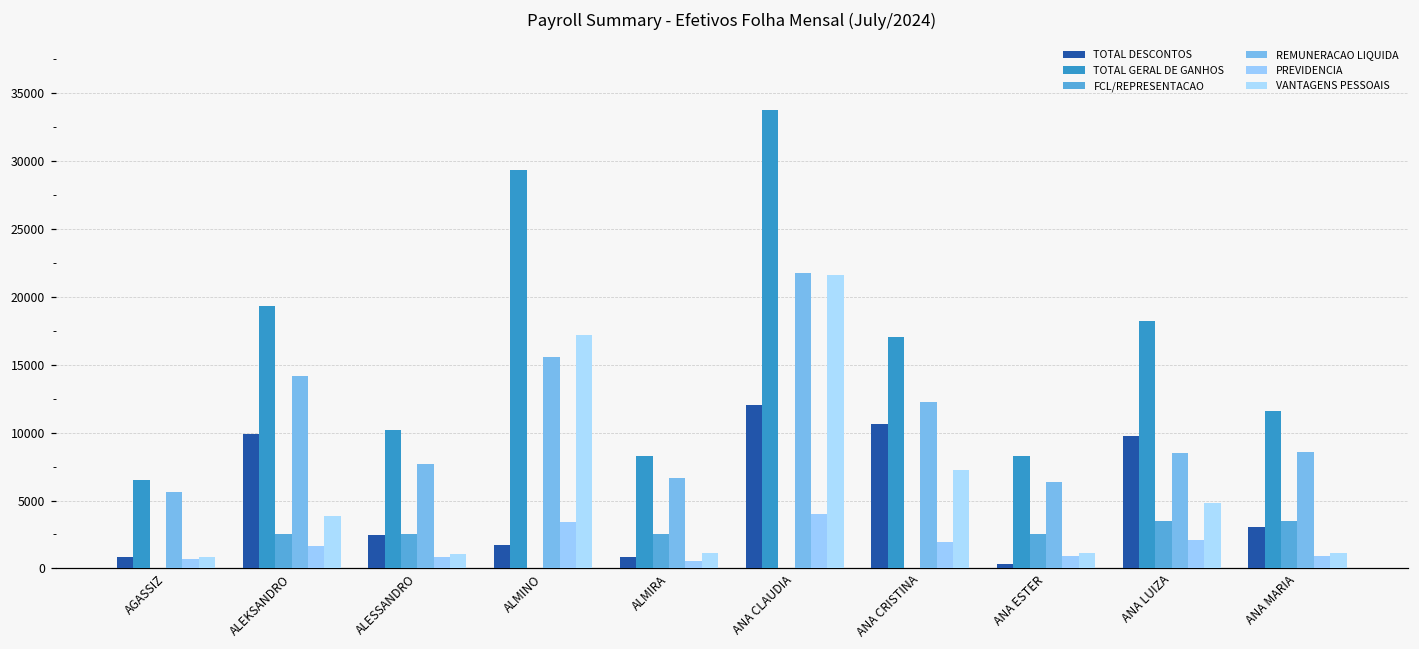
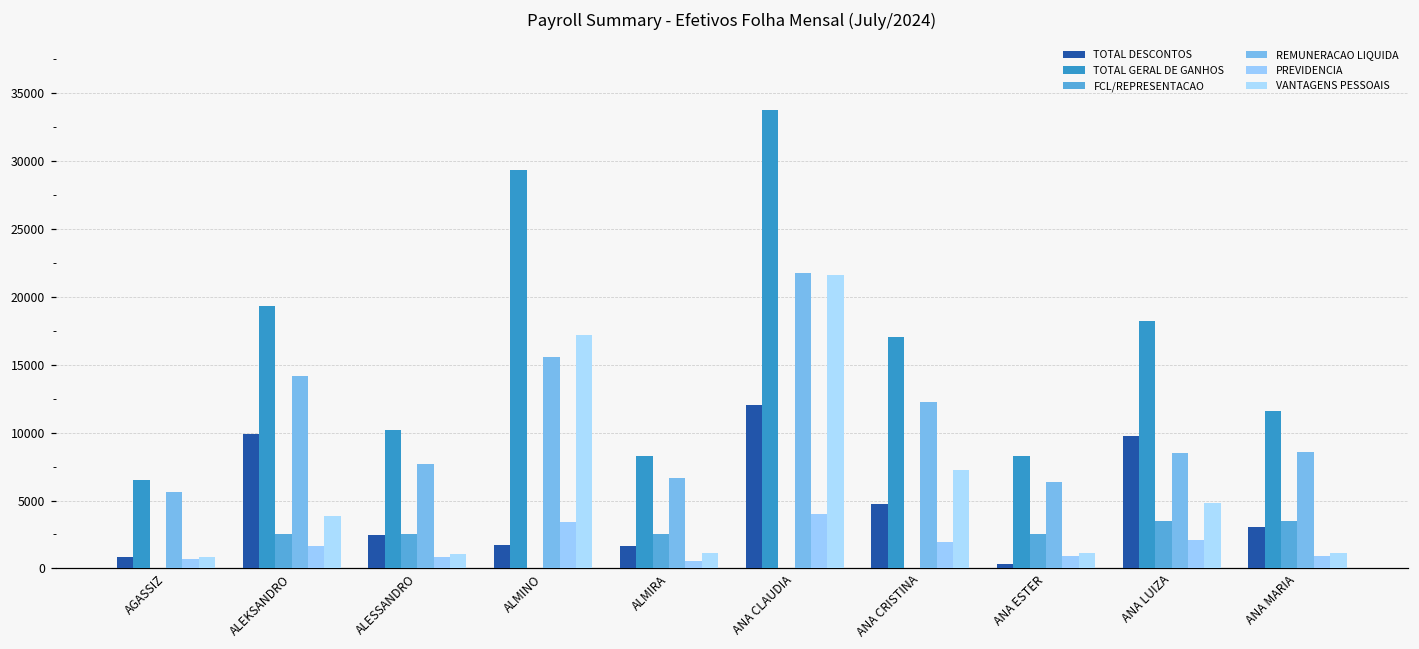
  {
    "TOTAL DESCONTOS": {
      "AGASSIZ": 900,
      "ALEKSANDRO": 9900,
      "ALESSANDRO": 2500,
      "ALMINO": 1700,
-     "ALMIRA": 900,
+     "ALMIRA": 1600,
      "ANA CLAUDIA": 12000,
-     "ANA CRISTINA": 10600,
+     "ANA CRISTINA": 4800,
      "ANA ESTER": 400,
      "ANA LUIZA": 9700,
      "ANA MARIA": 3000
    }
  }
